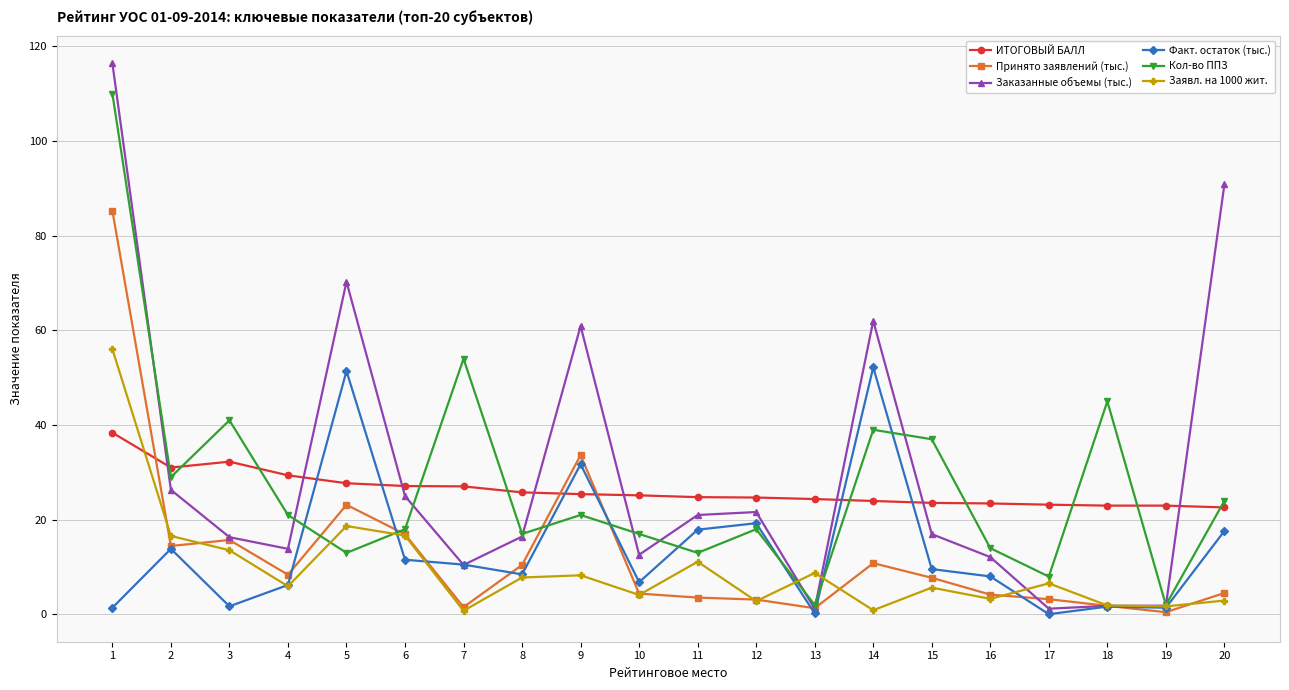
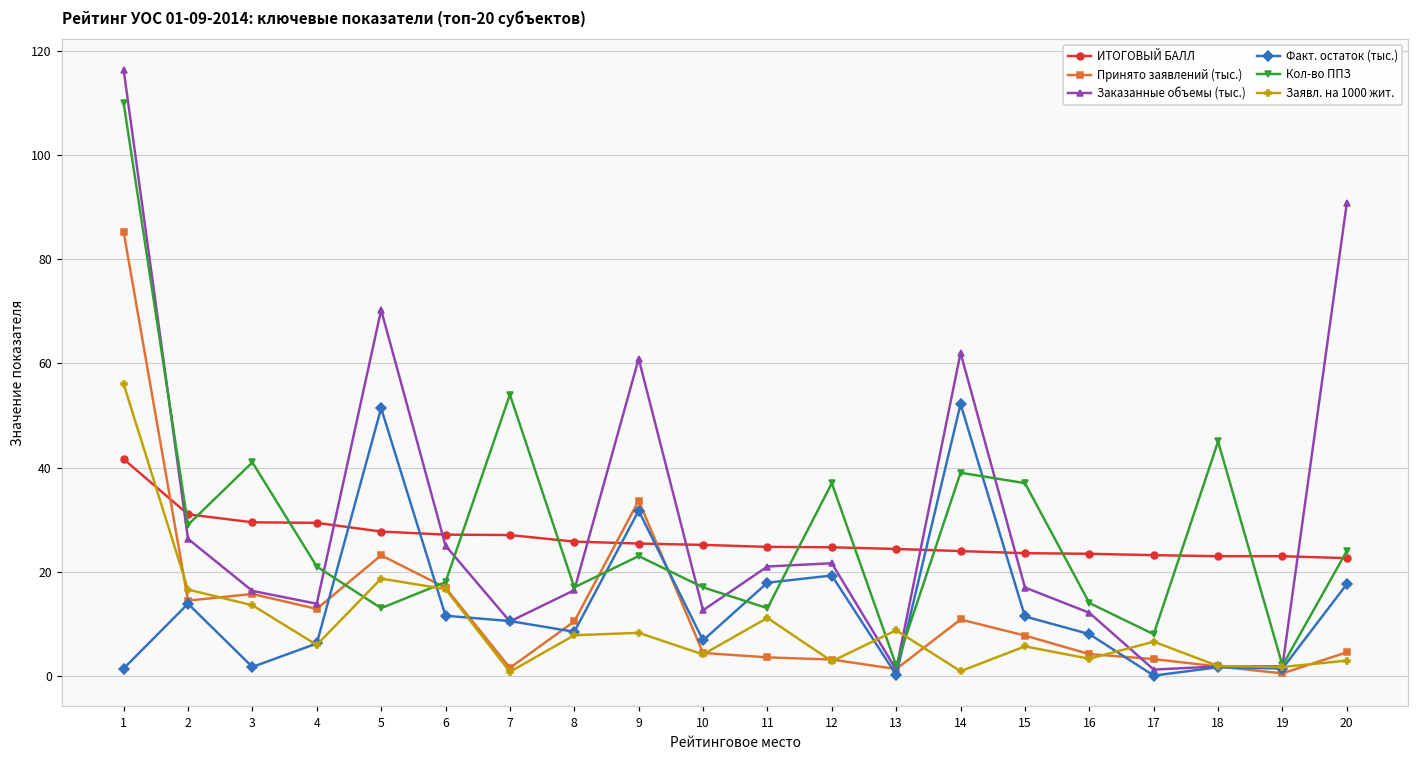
  {
    "ИТОГОВЫЙ БАЛЛ": {
-     "1": 38,
+     "1": 42,
      "2": 31,
-     "3": 32,
+     "3": 29,
      "4": 29,
      "5": 28,
      "6": 27,
      "7": 27,
      "8": 26,
      "9": 25,
      "10": 25,
      "11": 25,
      "12": 25,
      "13": 24,
      "14": 24,
      "15": 24,
      "16": 23,
      "17": 23,
      "18": 23,
      "19": 23,
      "20": 23
    },
    "Принято заявлений (тыс.)": {
      "1": 85,
      "2": 14,
      "3": 16,
-     "4": 8,
+     "4": 13,
      "5": 23,
      "7": 2,
      "8": 10,
      "9": 34,
      "11": 4,
      "14": 11,
      "15": 8,
      "16": 4,
      "17": 3,
      "19": 0,
      "20": 5
    },
    "Заказанные объемы (тыс.)": {
      "1": 116,
      "2": 26,
      "3": 16,
      "4": 14,
      "5": 70,
      "6": 25,
      "8": 16,
      "9": 61,
      "10": 13,
      "11": 21,
      "12": 22,
      "14": 62,
      "15": 17,
      "16": 12,
      "17": 1,
      "20": 91
    },
    "Факт. остаток (тыс.)": {
      "1": 1,
      "2": 14,
      "3": 2,
      "5": 51,
      "6": 12,
      "8": 8,
      "9": 32,
      "10": 7,
      "11": 18,
      "12": 19,
      "13": 0,
      "14": 52,
-     "15": 10,
+     "15": 11,
      "16": 8,
      "17": 0,
      "20": 18
    },
    "Кол-во ППЗ": {
      "1": 110,
      "2": 29,
      "3": 41,
      "4": 21,
      "5": 13,
      "6": 18,
      "7": 54,
      "8": 17,
-     "9": 21,
+     "9": 23,
      "10": 17,
      "11": 13,
-     "12": 18,
+     "12": 37,
      "13": 2,
      "14": 39,
      "15": 37,
      "16": 14,
      "17": 8,
      "18": 45,
      "20": 24
    },
    "Заявл. на 1000 жит.": {
      "1": 56,
      "2": 17,
      "3": 14,
      "5": 19,
      "7": 1,
      "8": 8,
      "9": 8,
      "11": 11,
      "13": 9,
      "14": 1,
      "15": 6,
      "16": 3,
      "17": 7,
      "20": 3
    }
  }
